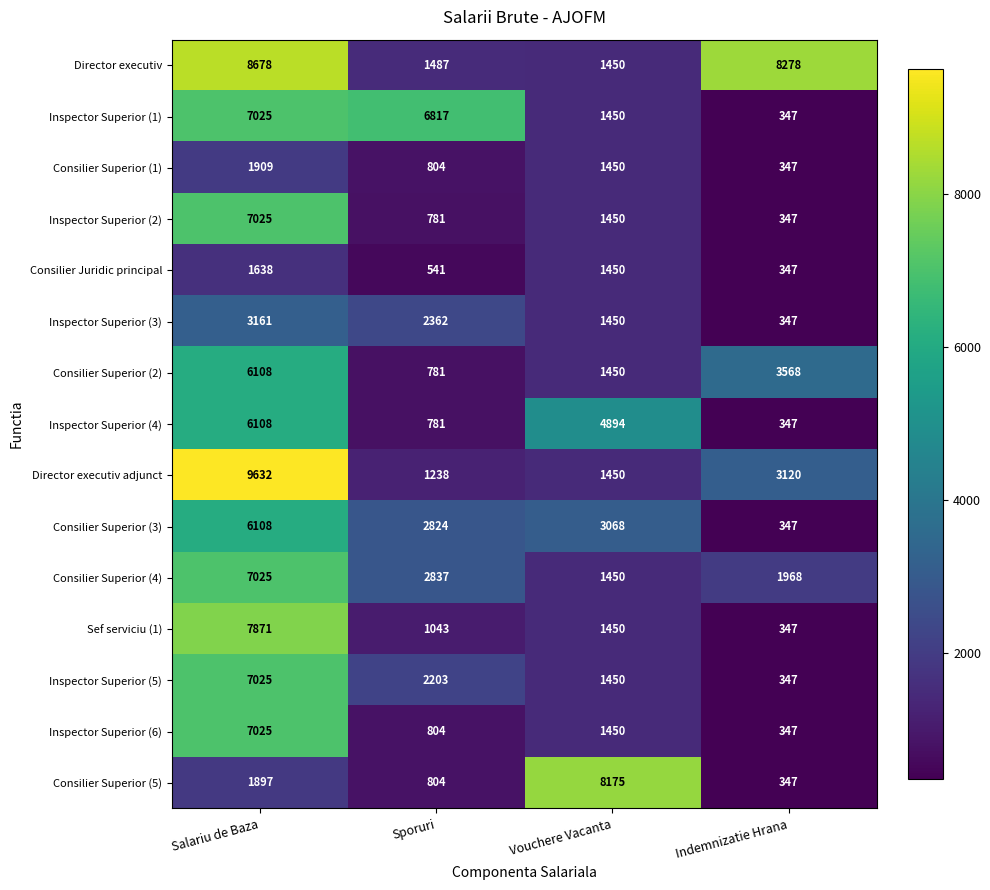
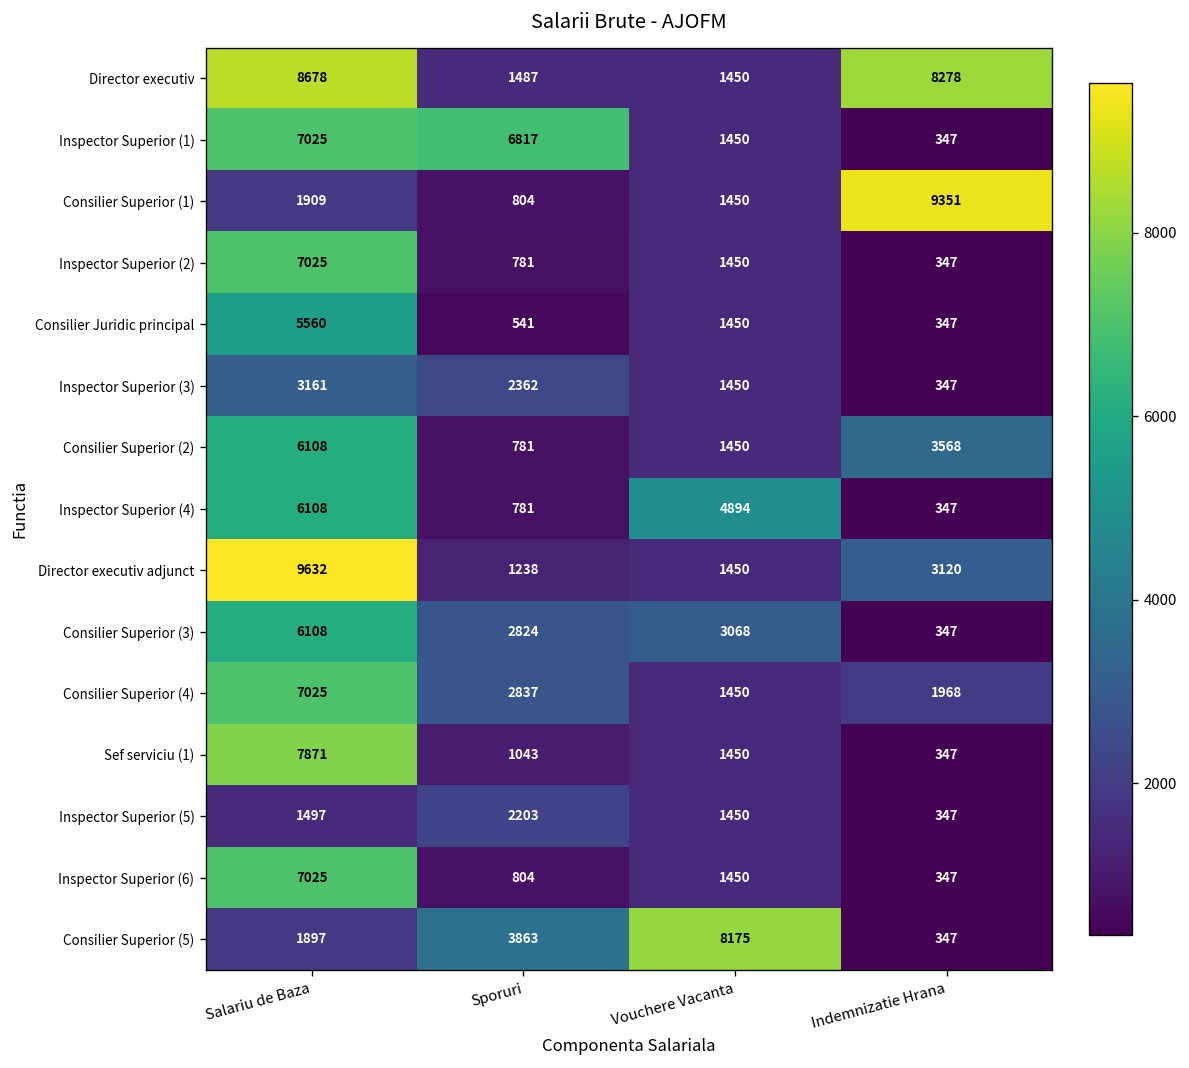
  {
    "Director executiv": {
      "Salariu de Baza": 8678,
      "Sporuri": 1487,
      "Vouchere Vacanta": 1450,
      "Indemnizatie Hrana": 8278
    },
    "Inspector Superior (1)": {
      "Salariu de Baza": 7025,
      "Sporuri": 6817,
      "Vouchere Vacanta": 1450,
      "Indemnizatie Hrana": 347
    },
    "Consilier Superior (1)": {
      "Salariu de Baza": 1909,
      "Sporuri": 804,
      "Vouchere Vacanta": 1450,
-     "Indemnizatie Hrana": 347
+     "Indemnizatie Hrana": 9351
    },
    "Inspector Superior (2)": {
      "Salariu de Baza": 7025,
      "Sporuri": 781,
      "Vouchere Vacanta": 1450,
      "Indemnizatie Hrana": 347
    },
    "Consilier Juridic principal": {
-     "Salariu de Baza": 1638,
+     "Salariu de Baza": 5560,
      "Sporuri": 541,
      "Vouchere Vacanta": 1450,
      "Indemnizatie Hrana": 347
    },
    "Inspector Superior (3)": {
      "Salariu de Baza": 3161,
      "Sporuri": 2362,
      "Vouchere Vacanta": 1450,
      "Indemnizatie Hrana": 347
    },
    "Consilier Superior (2)": {
      "Salariu de Baza": 6108,
      "Sporuri": 781,
      "Vouchere Vacanta": 1450,
      "Indemnizatie Hrana": 3568
    },
    "Inspector Superior (4)": {
      "Salariu de Baza": 6108,
      "Sporuri": 781,
      "Vouchere Vacanta": 4894,
      "Indemnizatie Hrana": 347
    },
    "Director executiv adjunct": {
      "Salariu de Baza": 9632,
      "Sporuri": 1238,
      "Vouchere Vacanta": 1450,
      "Indemnizatie Hrana": 3120
    },
    "Consilier Superior (3)": {
      "Salariu de Baza": 6108,
      "Sporuri": 2824,
      "Vouchere Vacanta": 3068,
      "Indemnizatie Hrana": 347
    },
    "Consilier Superior (4)": {
      "Salariu de Baza": 7025,
      "Sporuri": 2837,
      "Vouchere Vacanta": 1450,
      "Indemnizatie Hrana": 1968
    },
    "Sef serviciu (1)": {
      "Salariu de Baza": 7871,
      "Sporuri": 1043,
      "Vouchere Vacanta": 1450,
      "Indemnizatie Hrana": 347
    },
    "Inspector Superior (5)": {
-     "Salariu de Baza": 7025,
+     "Salariu de Baza": 1497,
      "Sporuri": 2203,
      "Vouchere Vacanta": 1450,
      "Indemnizatie Hrana": 347
    },
    "Inspector Superior (6)": {
      "Salariu de Baza": 7025,
      "Sporuri": 804,
      "Vouchere Vacanta": 1450,
      "Indemnizatie Hrana": 347
    },
    "Consilier Superior (5)": {
      "Salariu de Baza": 1897,
-     "Sporuri": 804,
+     "Sporuri": 3863,
      "Vouchere Vacanta": 8175,
      "Indemnizatie Hrana": 347
    }
  }
